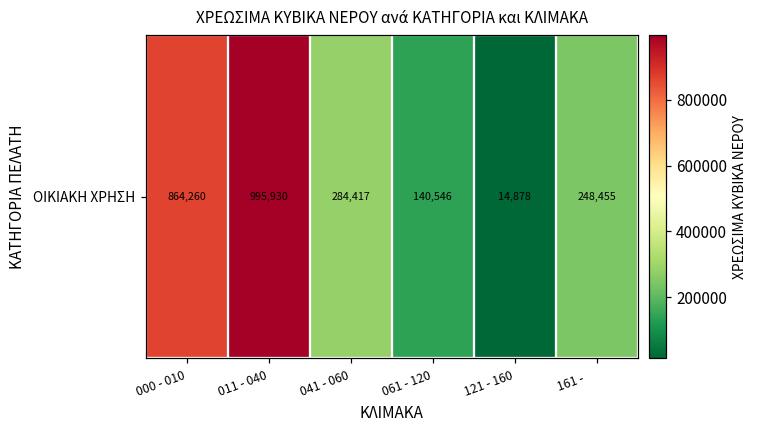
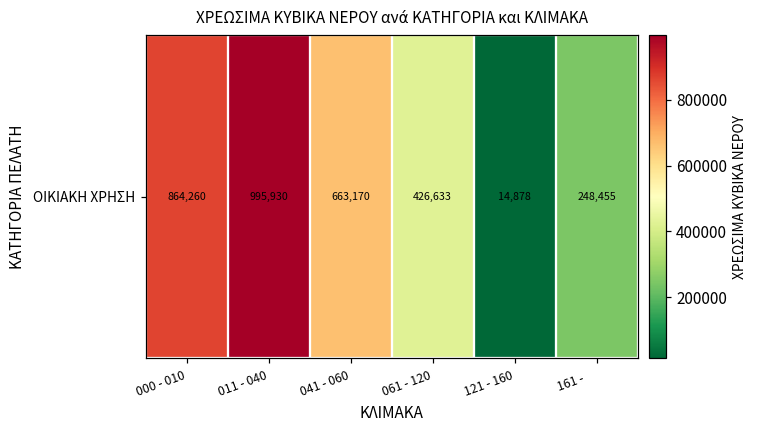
  {
    "ΟΙΚΙΑΚΗ ΧΡΗΣΗ": {
      "000 - 010": "864,260",
      "011 - 040": "995,930",
-     "041 - 060": "284,417",
-     "061 - 120": "140,546",
+     "041 - 060": "663,170",
+     "061 - 120": "426,633",
      "121 - 160": "14,878",
      "161 -": "248,455"
    }
  }
